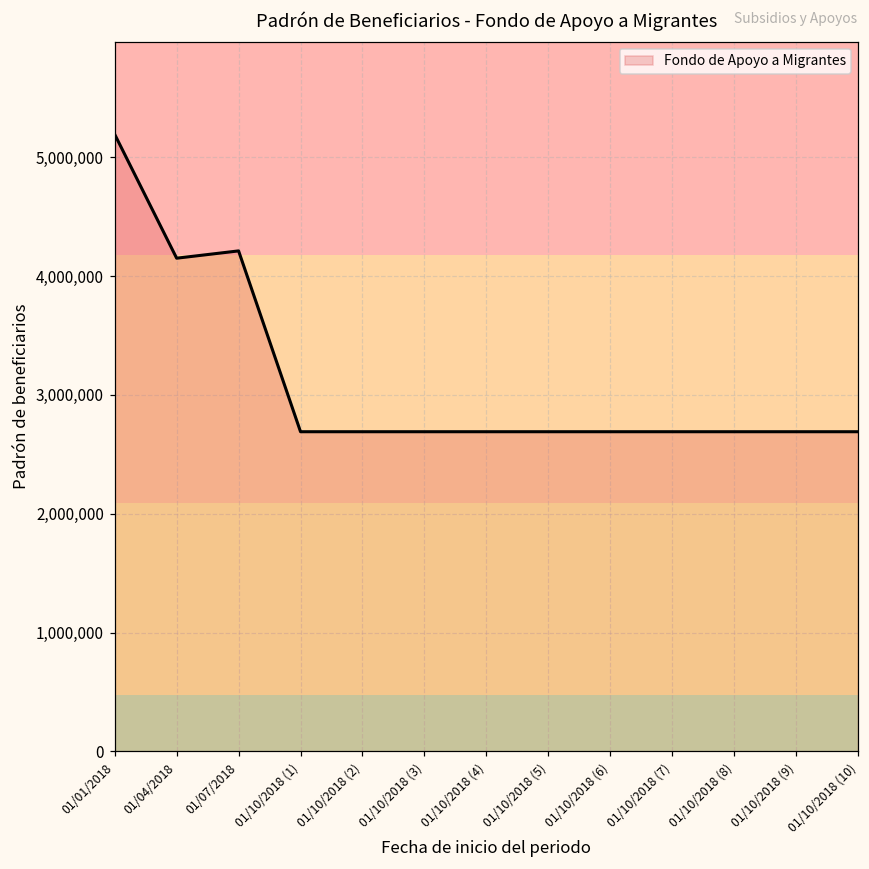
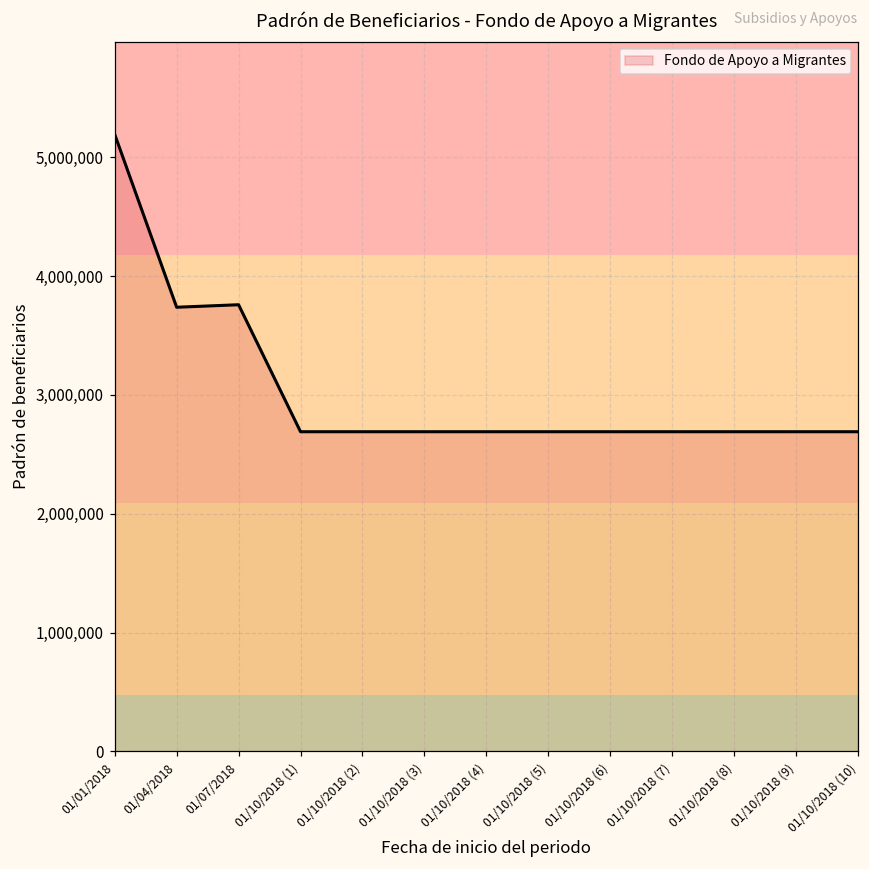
  {
    "01/01/2018": "5,190,000",
-   "01/04/2018": "4,150,000",
-   "01/07/2018": "4,210,000",
+   "01/04/2018": "3,740,000",
+   "01/07/2018": "3,760,000",
    "01/10/2018 (1)": "2,690,000",
    "01/10/2018 (2)": "2,690,000",
    "01/10/2018 (3)": "2,690,000",
    "01/10/2018 (4)": "2,690,000",
    "01/10/2018 (5)": "2,690,000",
    "01/10/2018 (6)": "2,690,000",
    "01/10/2018 (7)": "2,690,000",
    "01/10/2018 (8)": "2,690,000",
    "01/10/2018 (9)": "2,690,000",
    "01/10/2018 (10)": "2,690,000"
  }
